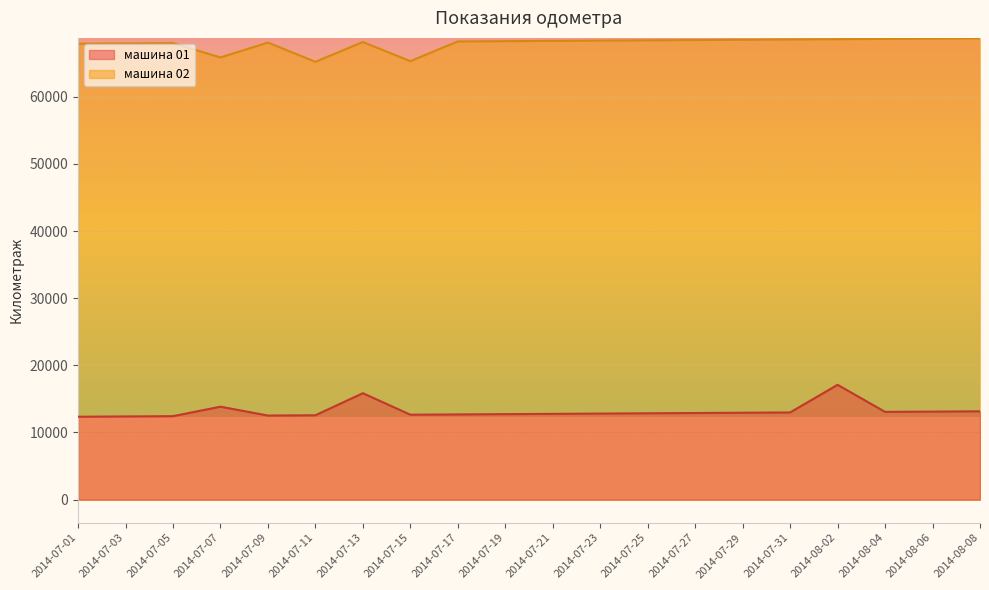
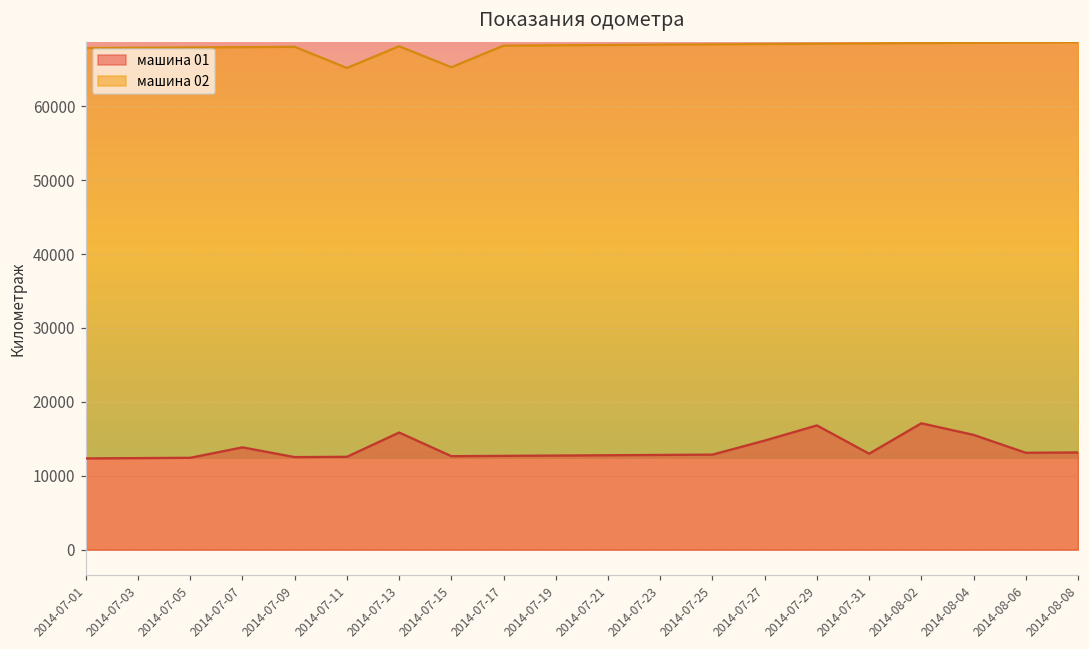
  {
    "машина 01": {
      "2014-07-01": 12000,
      "2014-07-03": 12000,
      "2014-07-05": 12000,
      "2014-07-07": 14000,
      "2014-07-09": 13000,
      "2014-07-11": 13000,
      "2014-07-13": 16000,
      "2014-07-15": 13000,
      "2014-07-17": 13000,
      "2014-07-19": 13000,
      "2014-07-21": 13000,
      "2014-07-23": 13000,
      "2014-07-25": 13000,
-     "2014-07-27": 13000,
-     "2014-07-29": 13000,
+     "2014-07-27": 15000,
+     "2014-07-29": 17000,
      "2014-07-31": 13000,
      "2014-08-02": 17000,
-     "2014-08-04": 13000,
+     "2014-08-04": 16000,
      "2014-08-06": 13000,
      "2014-08-08": 13000
    },
    "машина 02": {
      "2014-07-01": 68000,
      "2014-07-03": 68000,
      "2014-07-05": 68000,
-     "2014-07-07": 66000,
+     "2014-07-07": 68000,
      "2014-07-09": 68000,
      "2014-07-11": 65000,
      "2014-07-13": 68000,
      "2014-07-15": 65000,
      "2014-07-17": 68000,
      "2014-07-19": 68000,
      "2014-07-21": 68000,
      "2014-07-23": 68000,
      "2014-07-25": 68000,
      "2014-07-27": 68000,
      "2014-07-29": 68000,
      "2014-07-31": 69000,
      "2014-08-02": 69000,
      "2014-08-04": 69000,
      "2014-08-06": 69000,
      "2014-08-08": 69000
    }
  }
